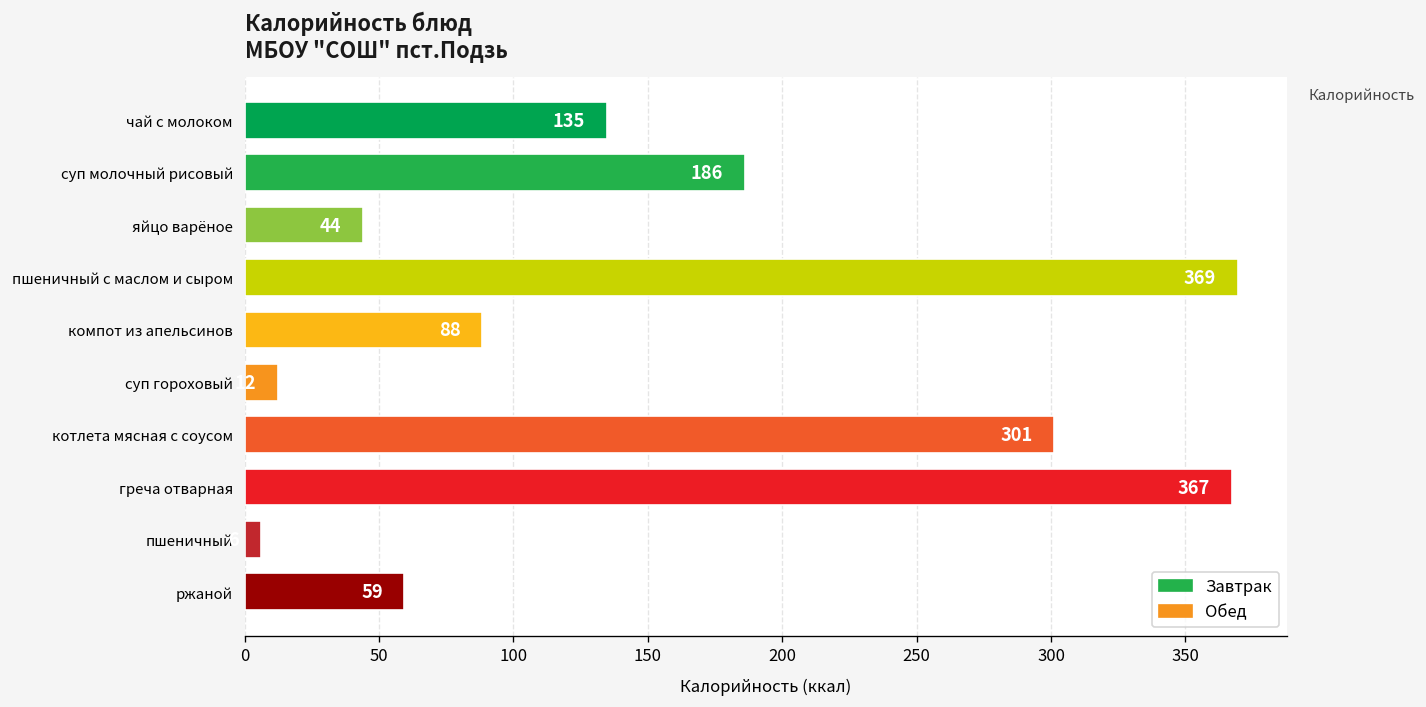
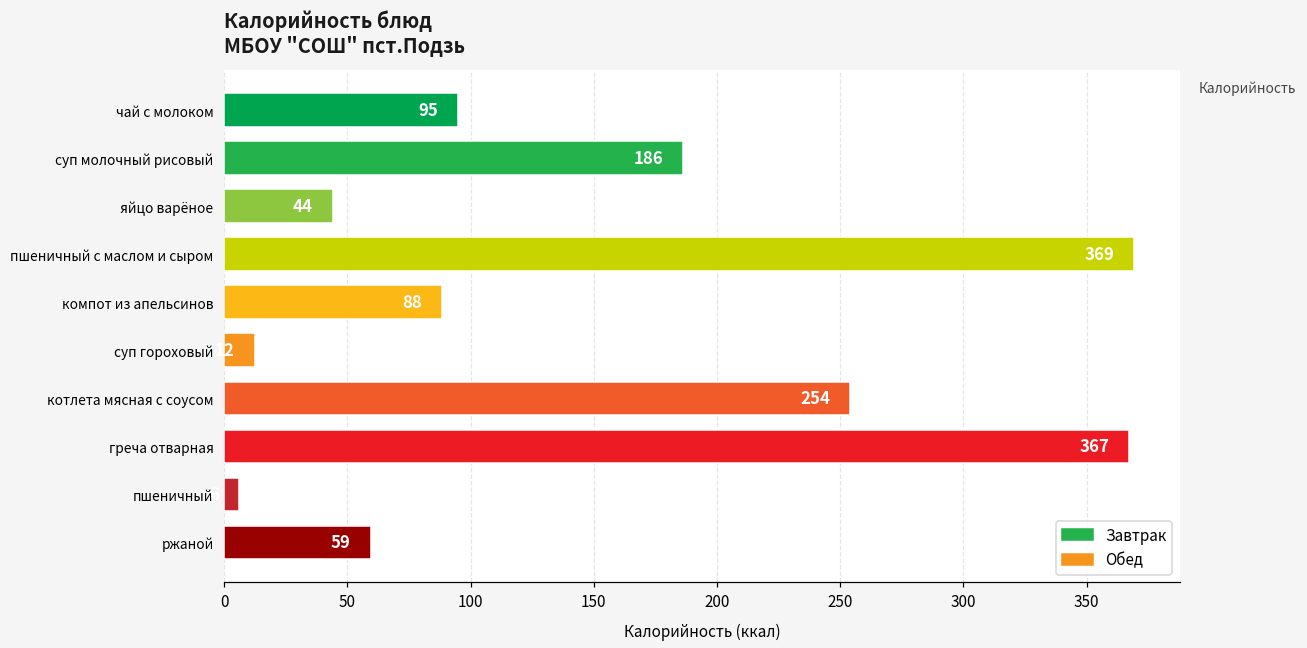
  {
-   "чай с молоком": 135,
+   "чай с молоком": 95,
    "суп молочный рисовый": 186,
    "яйцо варёное": 44,
    "пшеничный с маслом и сыром": 369,
    "компот из апельсинов": 88,
-   "котлета мясная с соусом": 301,
+   "котлета мясная с соусом": 254,
    "греча отварная": 367,
    "ржаной": 59
  }
